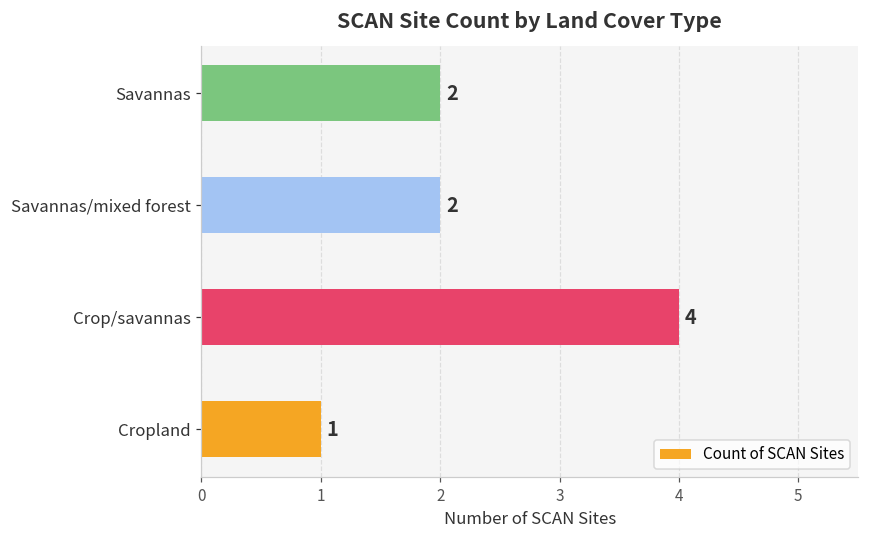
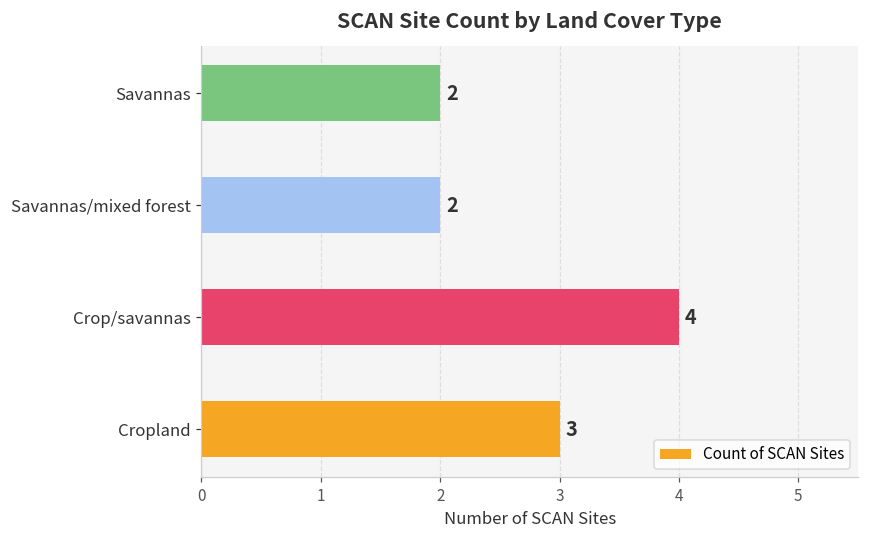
  {
    "Savannas": 2,
    "Savannas/mixed forest": 2,
    "Crop/savannas": 4,
-   "Cropland": 1
+   "Cropland": 3
  }
